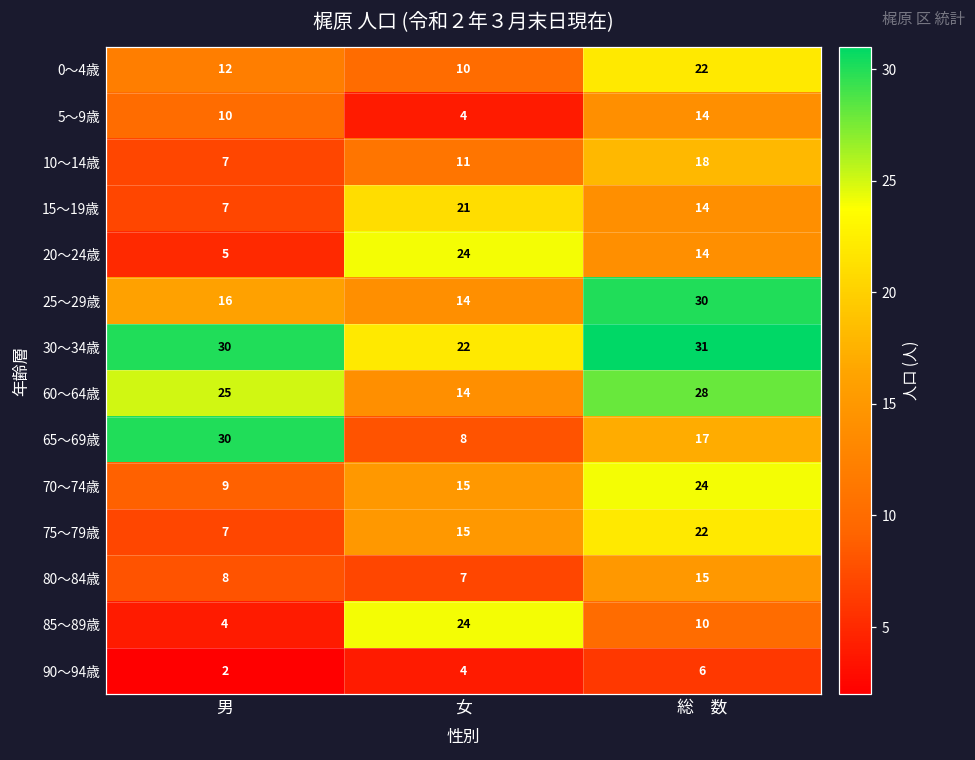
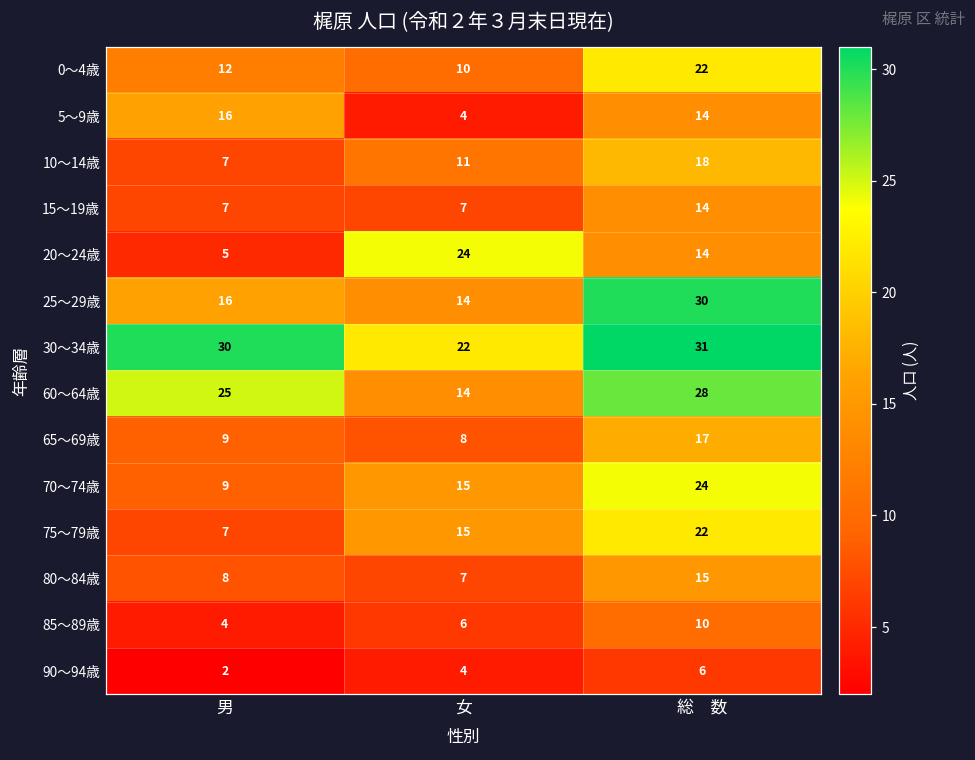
  {
    "0～4歳": {
      "男": 12,
      "女": 10,
      "総 数": 22
    },
    "5～9歳": {
-     "男": 10,
+     "男": 16,
      "女": 4,
      "総 数": 14
    },
    "10～14歳": {
      "男": 7,
      "女": 11,
      "総 数": 18
    },
    "15～19歳": {
      "男": 7,
-     "女": 21,
+     "女": 7,
      "総 数": 14
    },
    "20～24歳": {
      "男": 5,
      "女": 24,
      "総 数": 14
    },
    "25～29歳": {
      "男": 16,
      "女": 14,
      "総 数": 30
    },
    "30～34歳": {
      "男": 30,
      "女": 22,
      "総 数": 31
    },
    "60～64歳": {
      "男": 25,
      "女": 14,
      "総 数": 28
    },
    "65～69歳": {
-     "男": 30,
+     "男": 9,
      "女": 8,
      "総 数": 17
    },
    "70～74歳": {
      "男": 9,
      "女": 15,
      "総 数": 24
    },
    "75～79歳": {
      "男": 7,
      "女": 15,
      "総 数": 22
    },
    "80～84歳": {
      "男": 8,
      "女": 7,
      "総 数": 15
    },
    "85～89歳": {
      "男": 4,
-     "女": 24,
+     "女": 6,
      "総 数": 10
    },
    "90～94歳": {
      "男": 2,
      "女": 4,
      "総 数": 6
    }
  }
